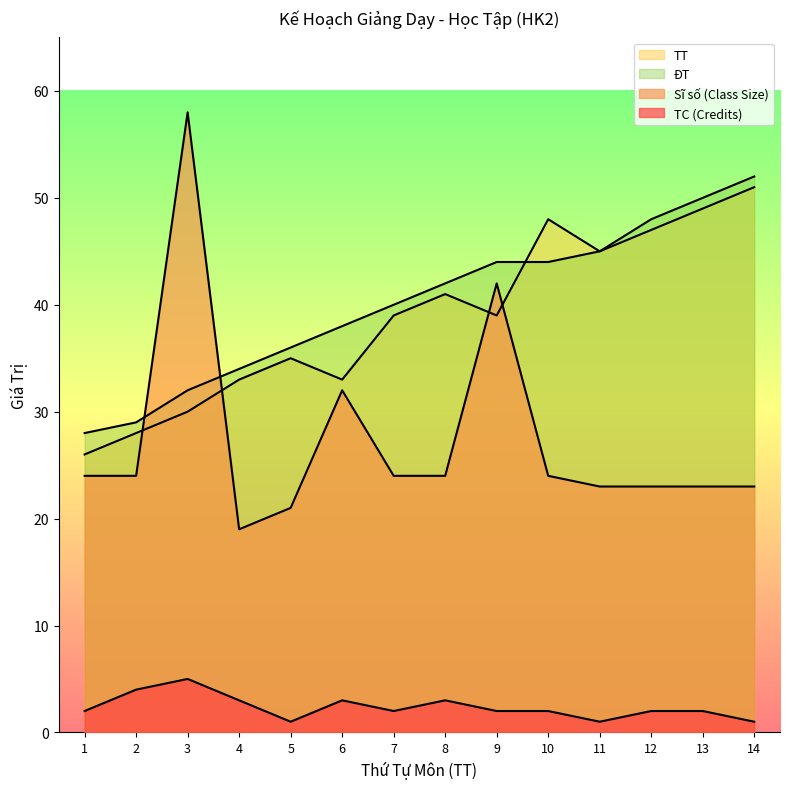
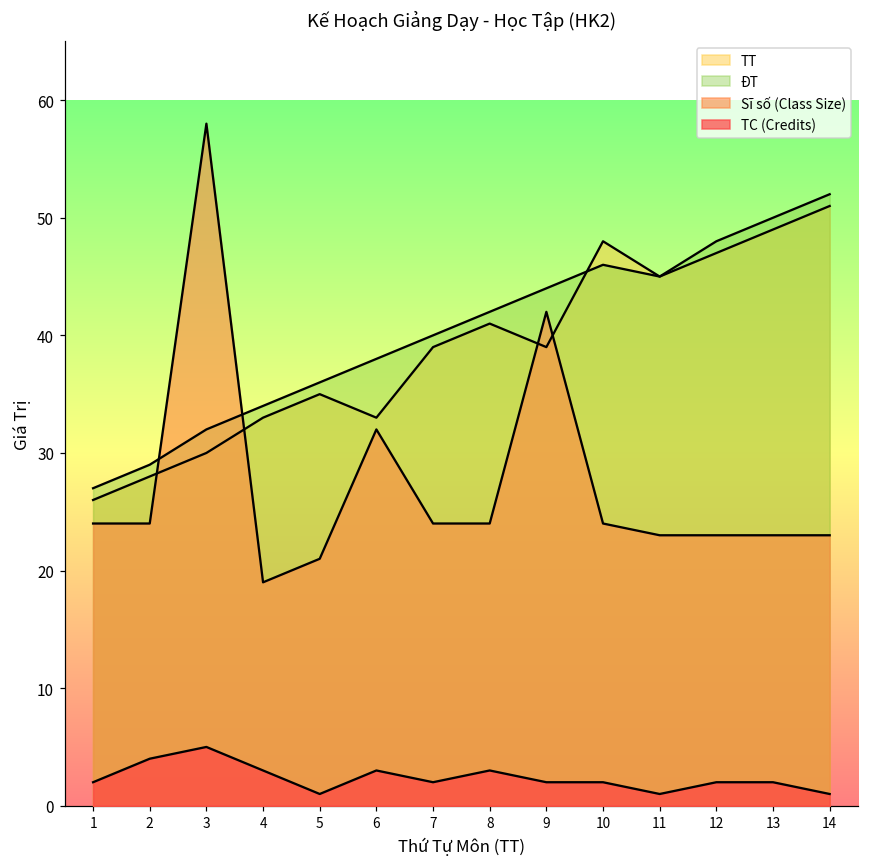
  {
    "TT": {
      "1": 26,
      "2": 28,
      "3": 30,
      "4": 33,
      "5": 35,
      "6": 33,
      "7": 39,
      "8": 41,
      "9": 39,
      "10": 48,
      "12": 47,
      "13": 49,
      "14": 51
    },
    "ĐT": {
-     "1": 28,
+     "1": 27,
      "2": 29,
      "3": 32,
      "4": 34,
      "5": 36,
      "6": 38,
      "7": 40,
      "8": 42,
      "9": 44,
-     "10": 44,
+     "10": 46,
      "12": 48,
      "13": 50,
      "14": 52
    },
    "Sĩ số (Class Size)": {
      "1": 24,
      "2": 24,
      "3": 58,
      "4": 19,
      "5": 21,
      "6": 32,
      "7": 24,
      "8": 24,
      "9": 42,
      "10": 24,
      "11": 23,
      "12": 23,
      "13": 23,
      "14": 23
    },
    "TC (Credits)": {
      "1": 2,
      "2": 4,
      "3": 5,
      "4": 3,
      "5": 1,
      "6": 3,
      "7": 2,
      "8": 3,
      "9": 2,
      "10": 2,
      "11": 1,
      "12": 2,
      "13": 2,
      "14": 1
    }
  }
